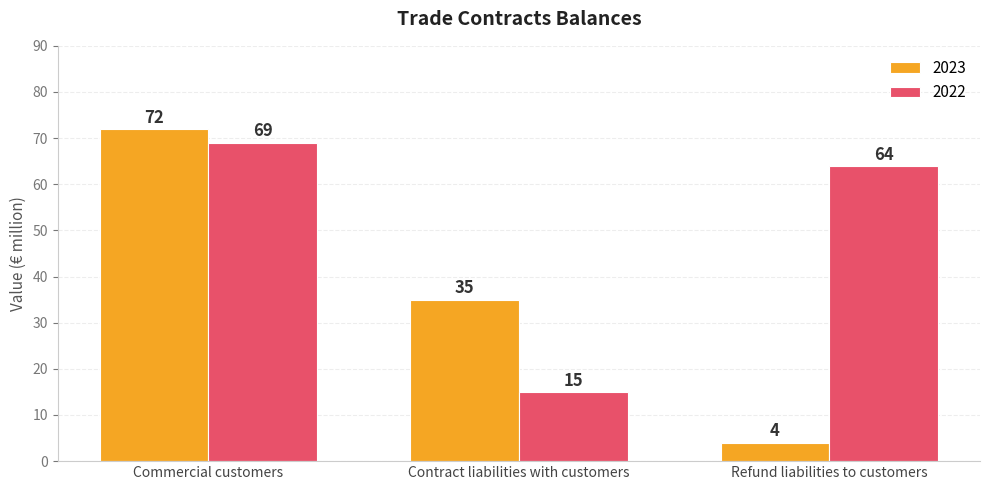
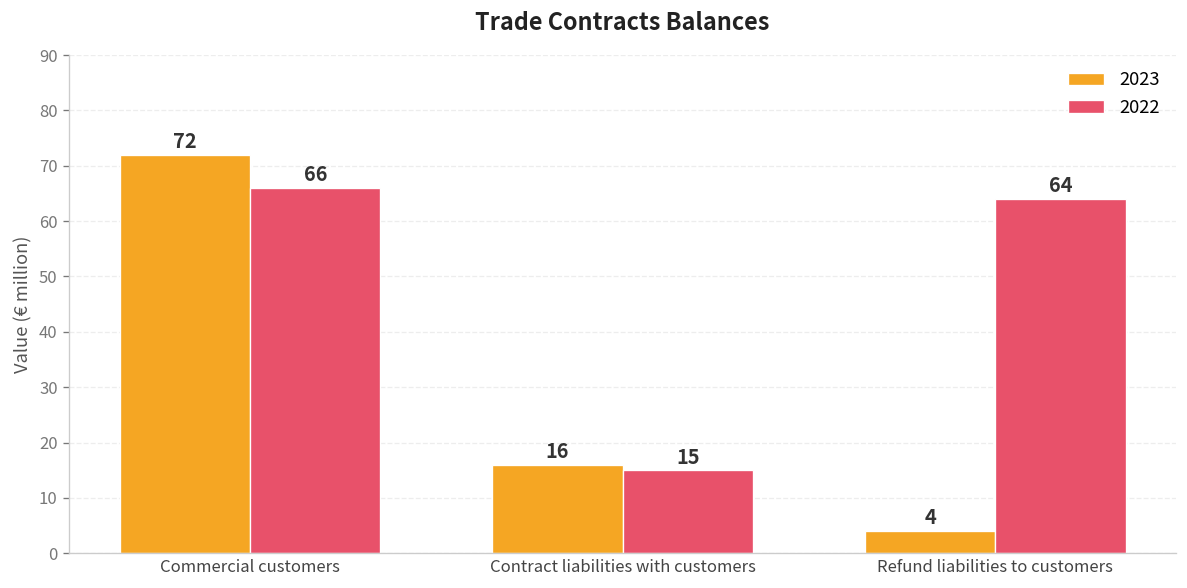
  {
    "2023": {
      "Commercial customers": 72,
-     "Contract liabilities with customers": 35,
+     "Contract liabilities with customers": 16,
      "Refund liabilities to customers": 4
    },
    "2022": {
-     "Commercial customers": 69,
+     "Commercial customers": 66,
      "Contract liabilities with customers": 15,
      "Refund liabilities to customers": 64
    }
  }
